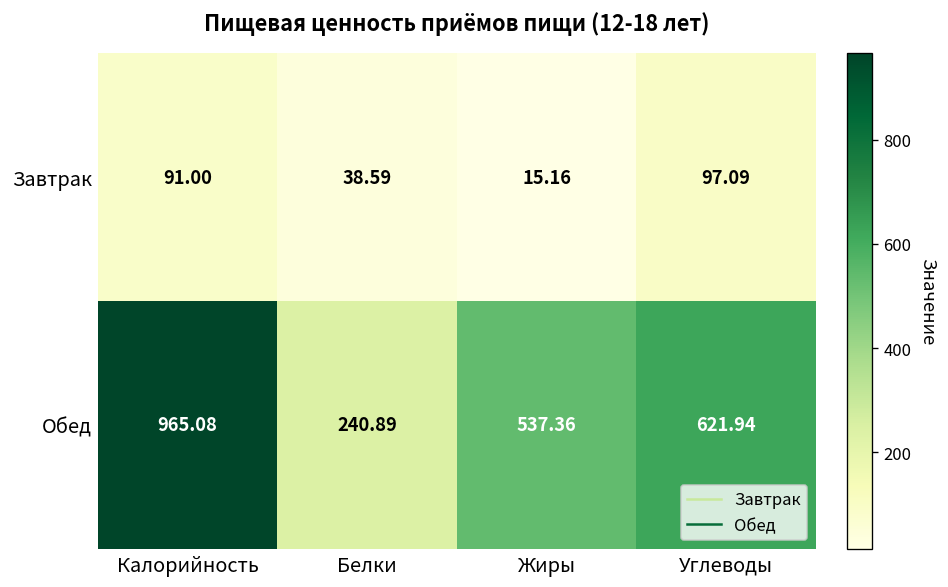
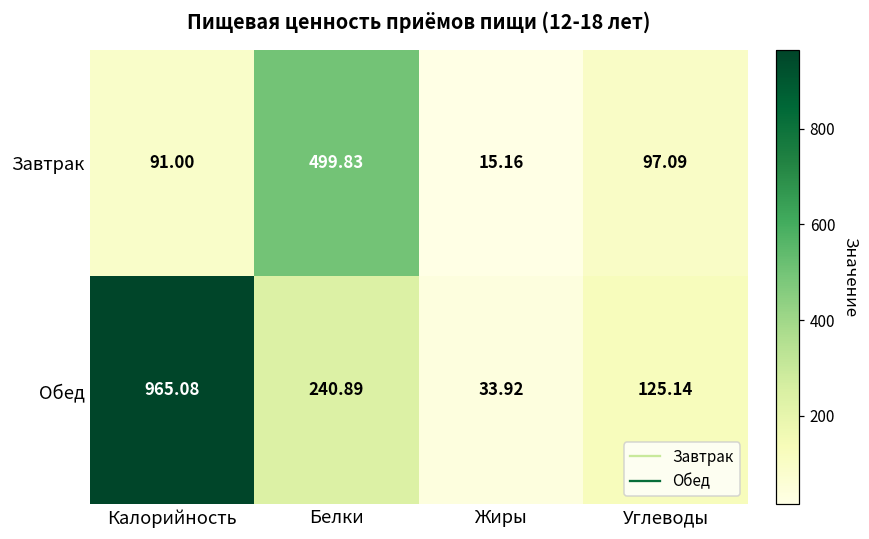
  {
    "Завтрак": {
      "Калорийность": 91.00,
-     "Белки": 38.59,
+     "Белки": 499.83,
      "Жиры": 15.16,
      "Углеводы": 97.09
    },
    "Обед": {
      "Калорийность": 965.08,
      "Белки": 240.89,
-     "Жиры": 537.36,
-     "Углеводы": 621.94
+     "Жиры": 33.92,
+     "Углеводы": 125.14
    }
  }
